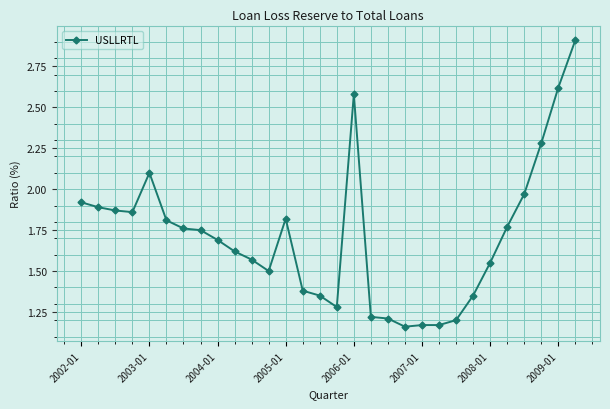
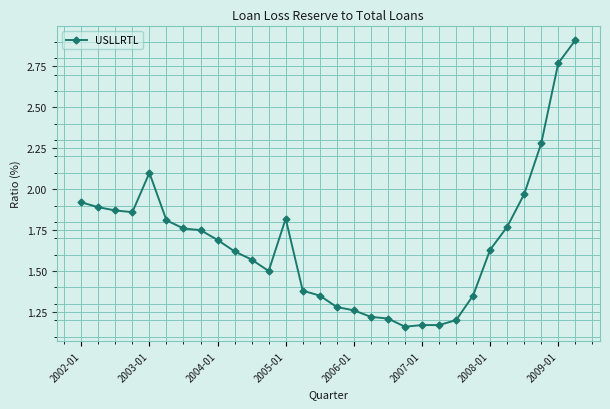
  {
    "2002-01": 1.92,
    "2003-01": 2.10,
    "2004-01": 1.69,
    "2005-01": 1.82,
-   "2006-01": 2.58,
+   "2006-01": 1.26,
    "2007-01": 1.17,
-   "2008-01": 1.55,
-   "2009-01": 2.62
+   "2008-01": 1.63,
+   "2009-01": 2.77
  }
